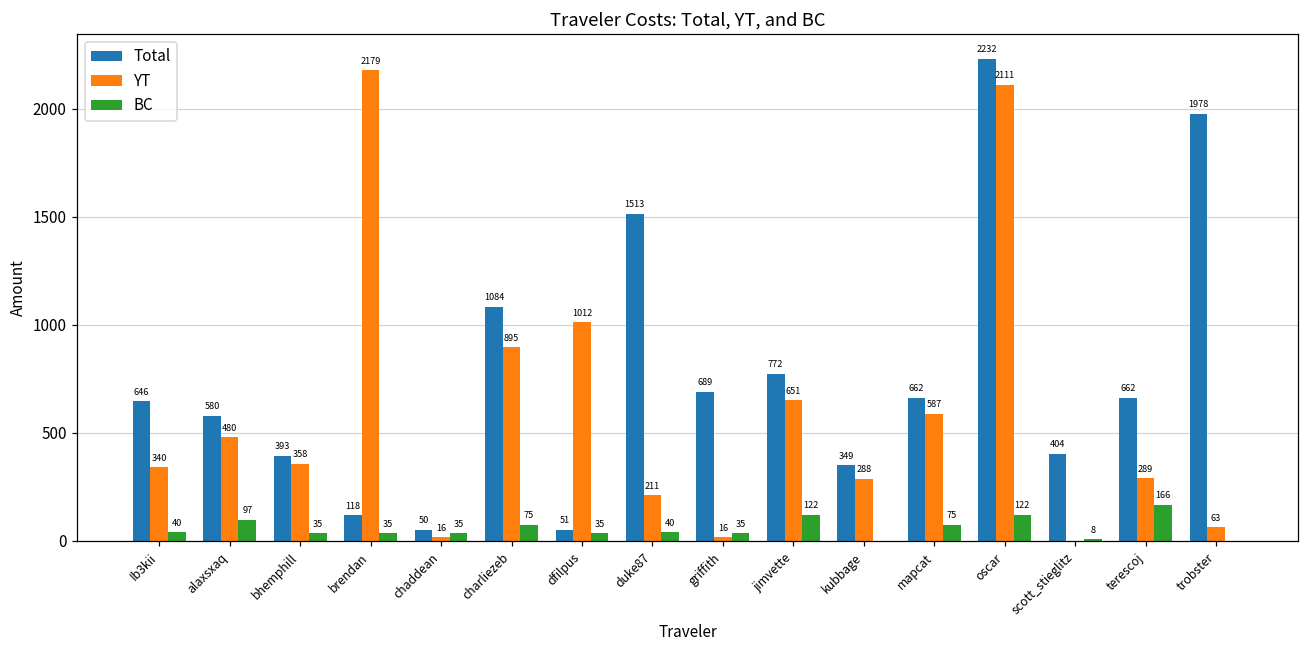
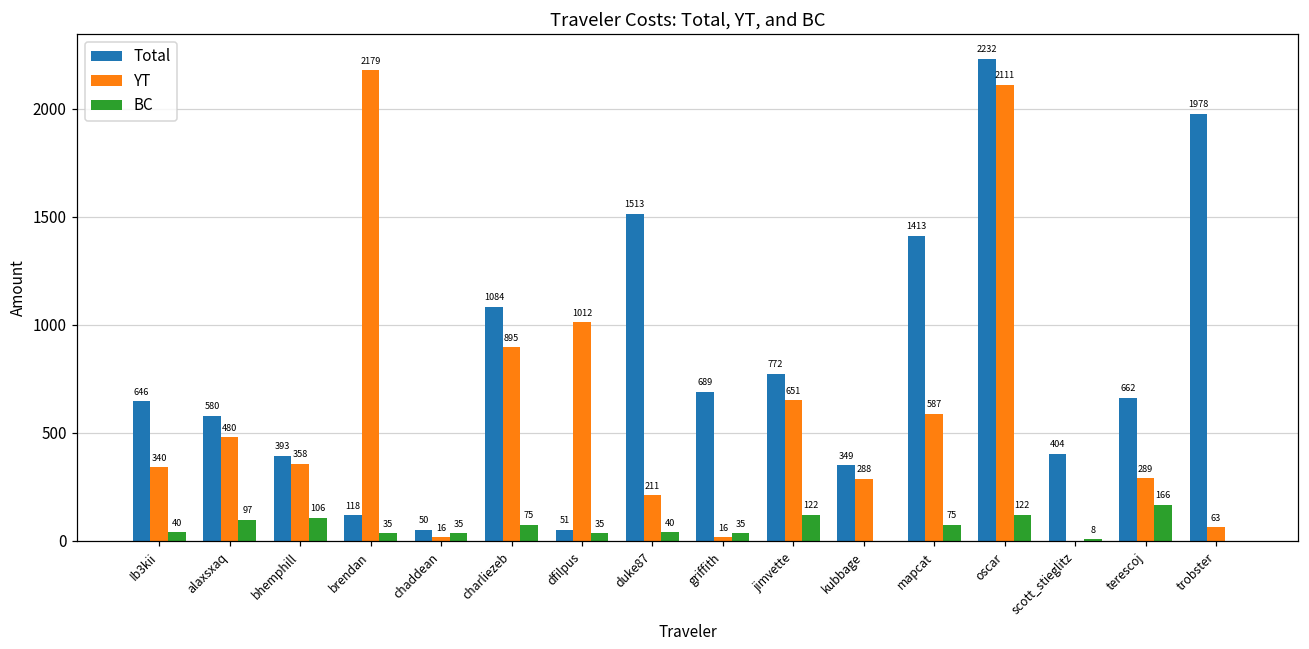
  {
    "Total": {
      "Ib3kii": 646,
      "alaxsxaq": 580,
      "bhemphill": 393,
      "brendan": 118,
      "chaddean": 50,
      "charliezeb": 1084,
      "dfilpus": 51,
      "duke87": 1513,
      "griffith": 689,
      "jimvette": 772,
      "kubbage": 349,
-     "mapcat": 662,
+     "mapcat": 1413,
      "oscar": 2232,
      "scott_stieglitz": 404,
      "terescoj": 662,
      "trobster": 1978
    },
    "YT": {
      "Ib3kii": 340,
      "alaxsxaq": 480,
      "bhemphill": 358,
      "brendan": 2179,
      "chaddean": 16,
      "charliezeb": 895,
      "dfilpus": 1012,
      "duke87": 211,
      "griffith": 16,
      "jimvette": 651,
      "kubbage": 288,
      "mapcat": 587,
      "oscar": 2111,
      "terescoj": 289,
      "trobster": 63
    },
    "BC": {
      "Ib3kii": 40,
      "alaxsxaq": 97,
-     "bhemphill": 35,
+     "bhemphill": 106,
      "brendan": 35,
      "chaddean": 35,
      "charliezeb": 75,
      "dfilpus": 35,
      "duke87": 40,
      "griffith": 35,
      "jimvette": 122,
      "mapcat": 75,
      "oscar": 122,
      "scott_stieglitz": 8,
      "terescoj": 166
    }
  }
